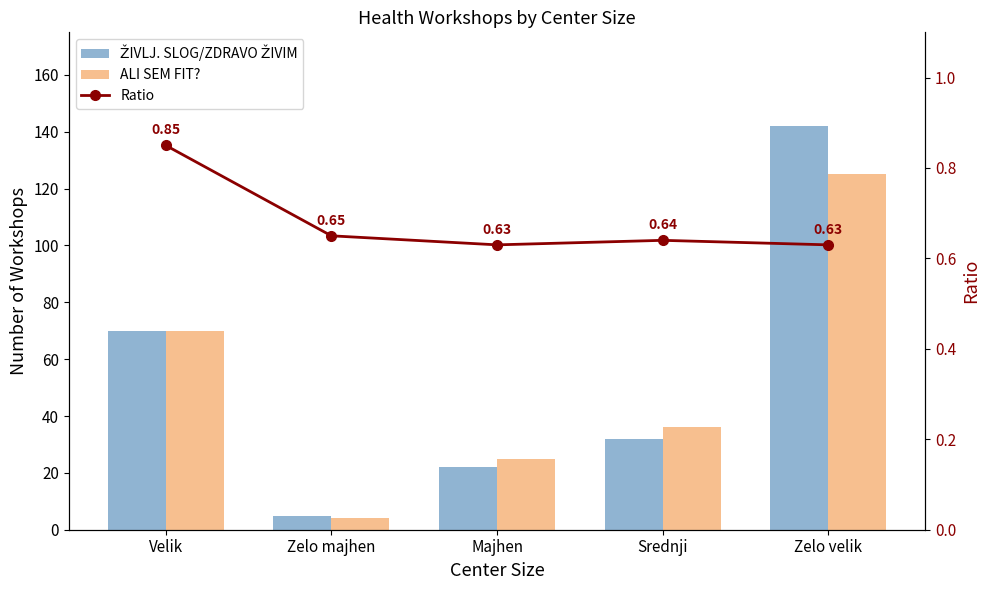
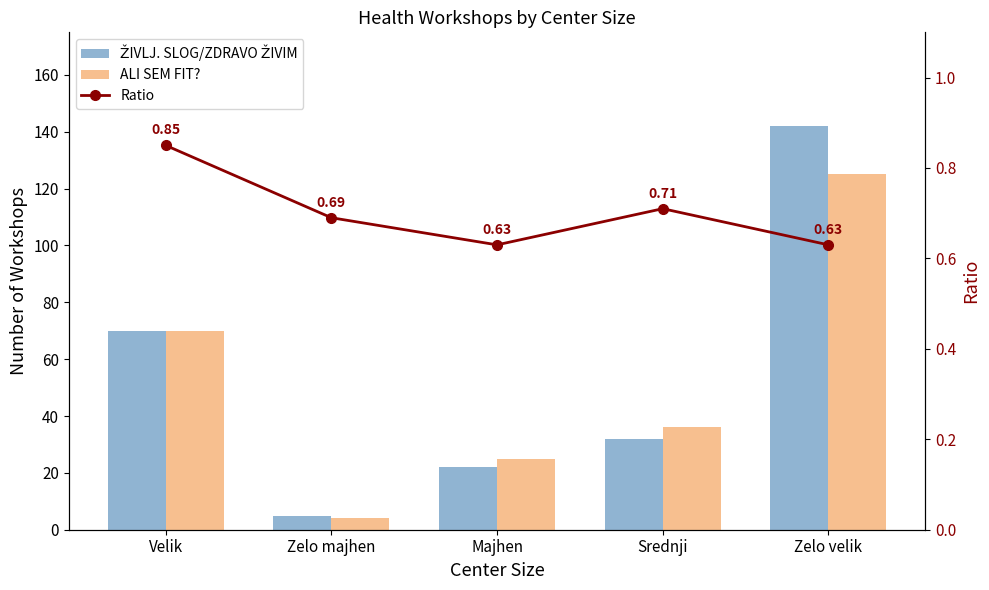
  {
    "Ratio": {
      "Velik": 0.85,
-     "Zelo majhen": 0.65,
+     "Zelo majhen": 0.69,
      "Majhen": 0.63,
-     "Srednji": 0.64,
+     "Srednji": 0.71,
      "Zelo velik": 0.63
    }
  }
